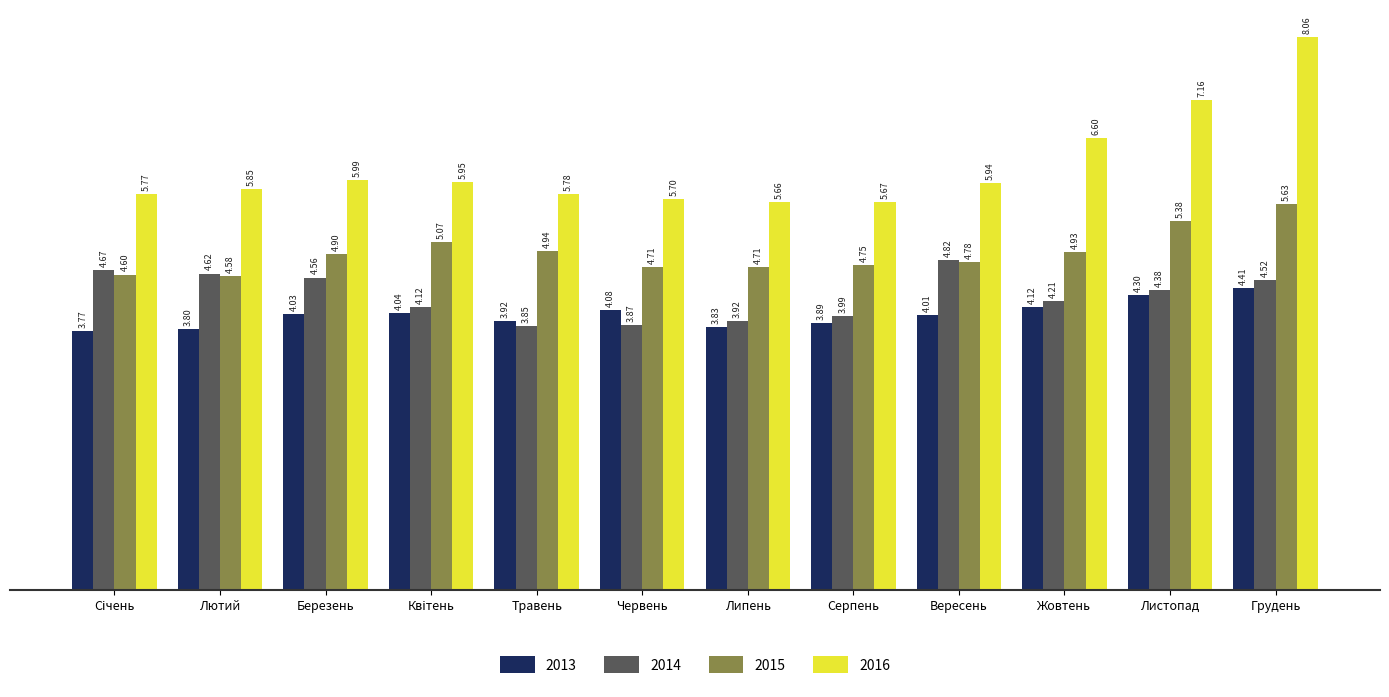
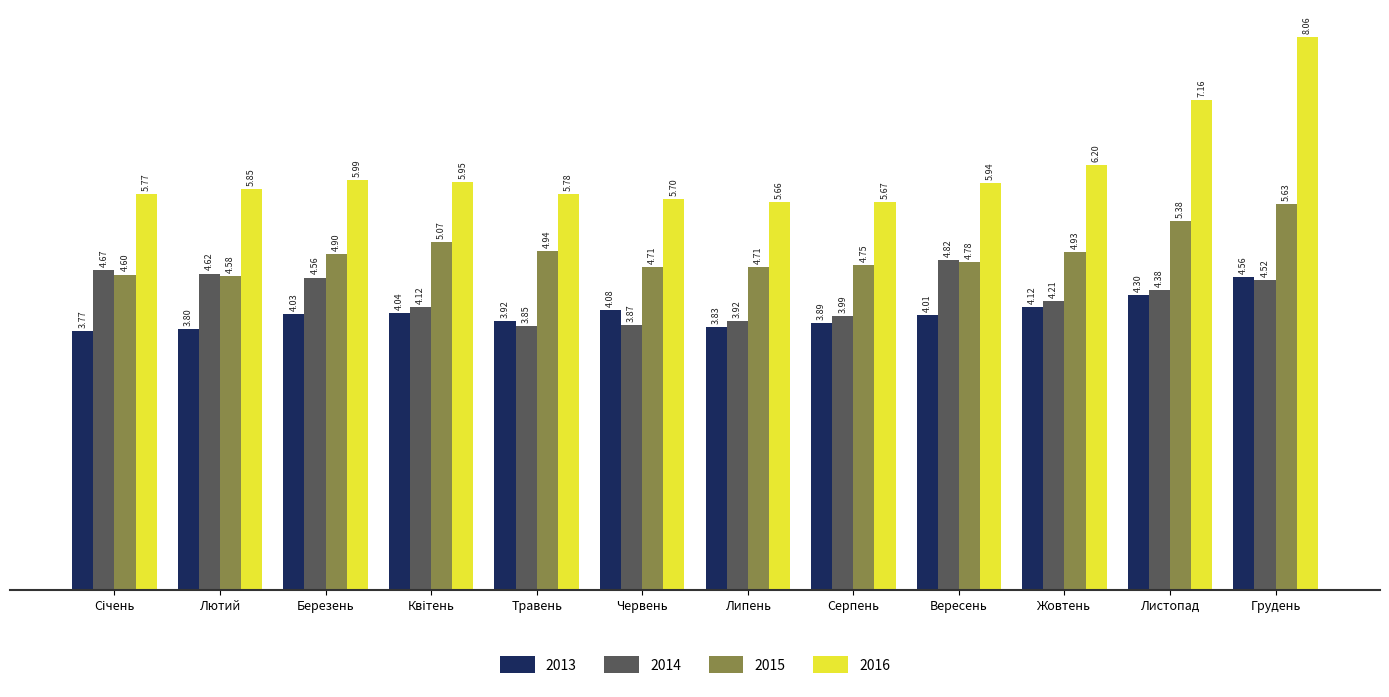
  {
    "2013": {
      "Січень": 3.77,
      "Лютий": 3.80,
      "Березень": 4.03,
      "Квітень": 4.04,
      "Травень": 3.92,
      "Червень": 4.08,
      "Липень": 3.83,
      "Серпень": 3.89,
      "Вересень": 4.01,
      "Жовтень": 4.12,
      "Листопад": 4.30,
-     "Грудень": 4.41
+     "Грудень": 4.56
    },
    "2014": {
      "Січень": 4.67,
      "Лютий": 4.62,
      "Березень": 4.56,
      "Квітень": 4.12,
      "Травень": 3.85,
      "Червень": 3.87,
      "Липень": 3.92,
      "Серпень": 3.99,
      "Вересень": 4.82,
      "Жовтень": 4.21,
      "Листопад": 4.38,
      "Грудень": 4.52
    },
    "2015": {
      "Січень": 4.60,
      "Лютий": 4.58,
      "Березень": 4.90,
      "Квітень": 5.07,
      "Травень": 4.94,
      "Червень": 4.71,
      "Липень": 4.71,
      "Серпень": 4.75,
      "Вересень": 4.78,
      "Жовтень": 4.93,
      "Листопад": 5.38,
      "Грудень": 5.63
    },
    "2016": {
      "Січень": 5.77,
      "Лютий": 5.85,
      "Березень": 5.99,
      "Квітень": 5.95,
      "Травень": 5.78,
      "Червень": 5.70,
      "Липень": 5.66,
      "Серпень": 5.67,
      "Вересень": 5.94,
-     "Жовтень": 6.60,
+     "Жовтень": 6.20,
      "Листопад": 7.16,
      "Грудень": 8.06
    }
  }
